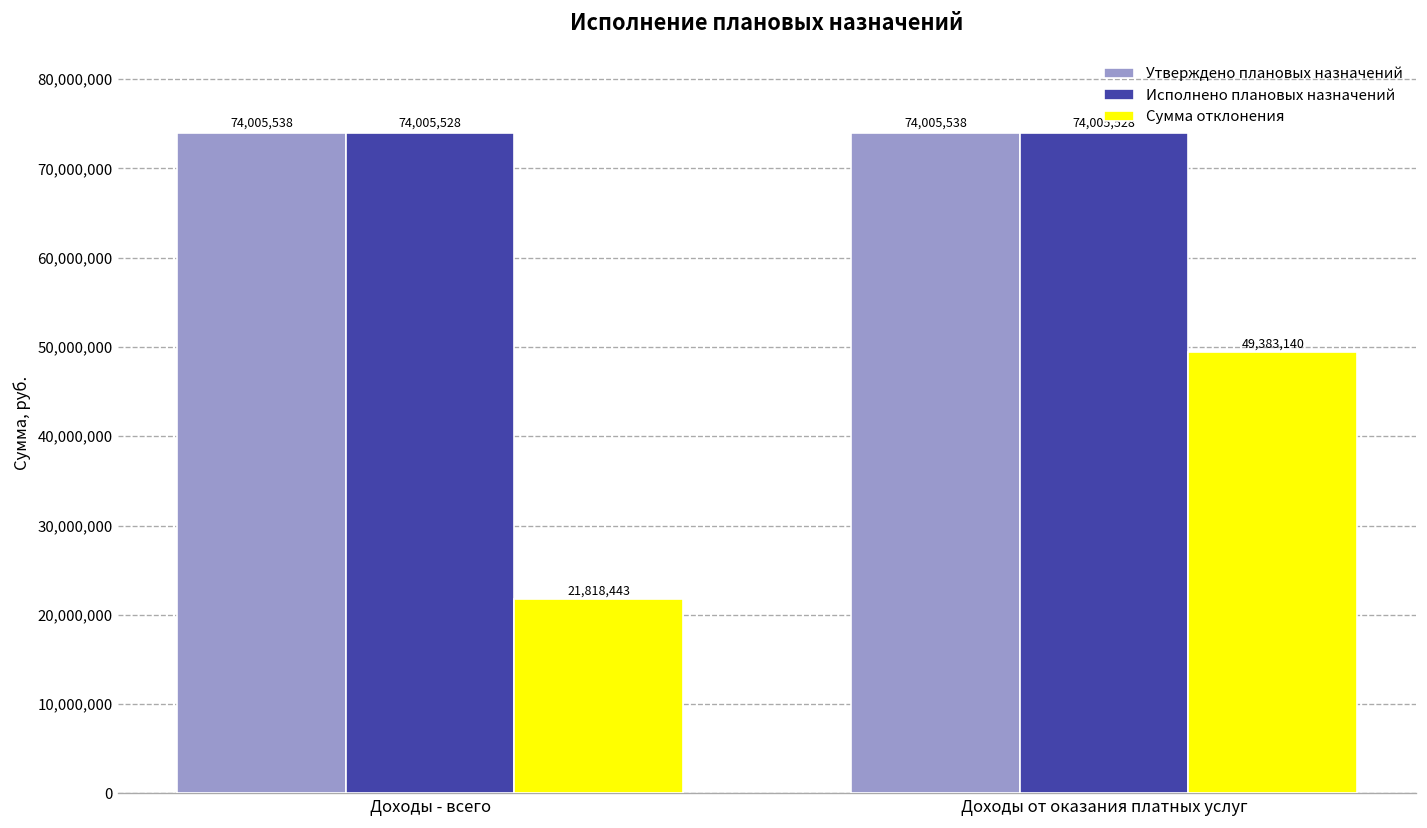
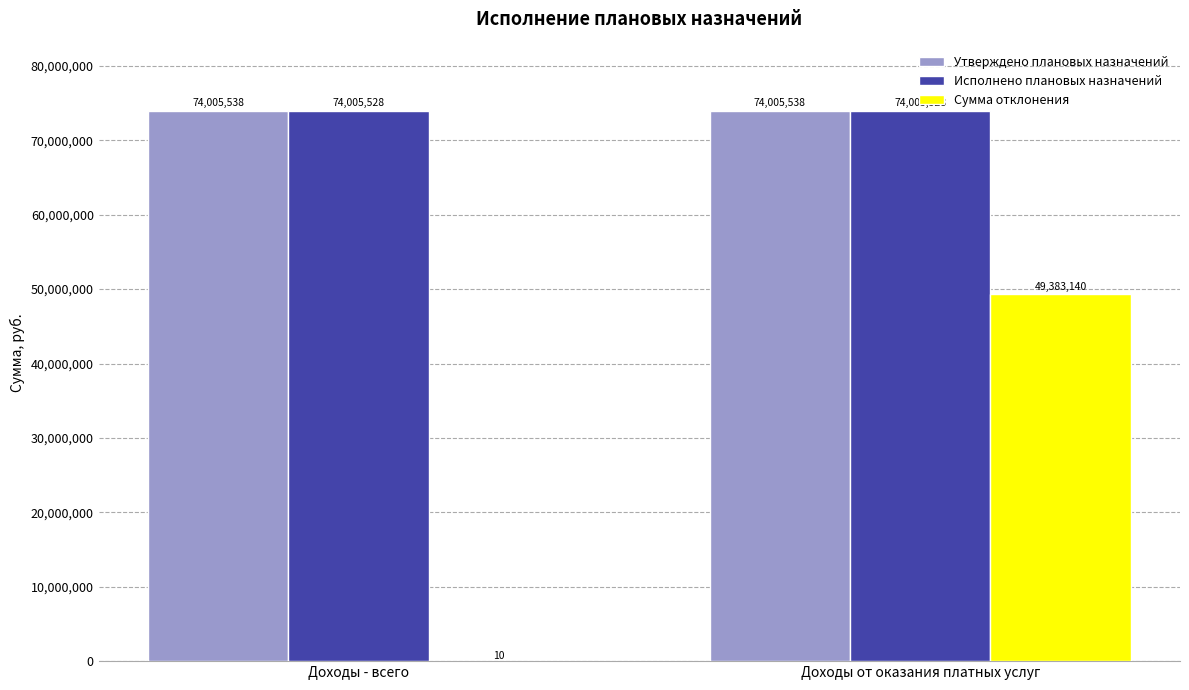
  {
    "Утверждено плановых назначений": {
      "Доходы - всего": "74,005,538",
      "Доходы от оказания платных услуг": "74,005,538"
    },
    "Исполнено плановых назначений": {
      "Доходы - всего": "74,005,528",
      "Доходы от оказания платных услуг": "74,005,528"
    },
    "Сумма отклонения": {
-     "Доходы - всего": "21,818,443",
+     "Доходы - всего": "10",
      "Доходы от оказания платных услуг": "49,383,140"
    }
  }
